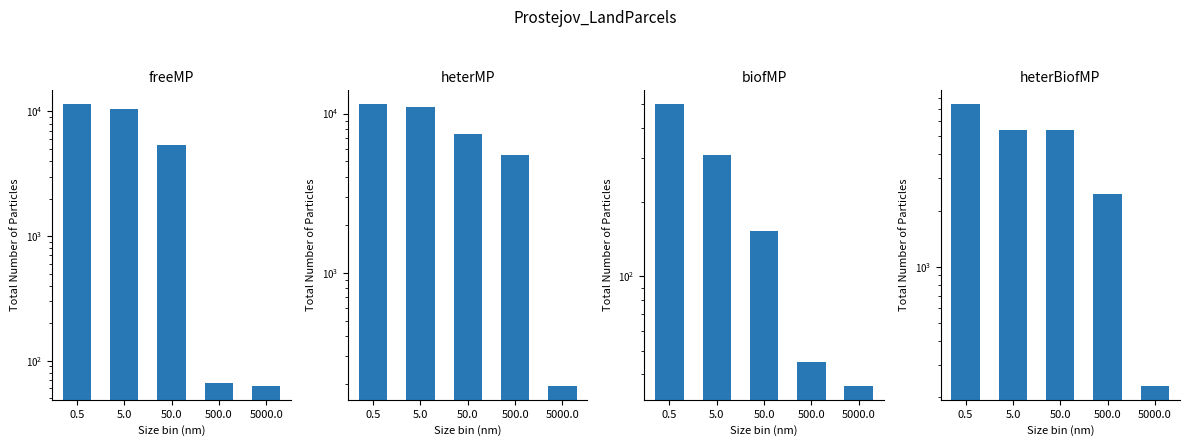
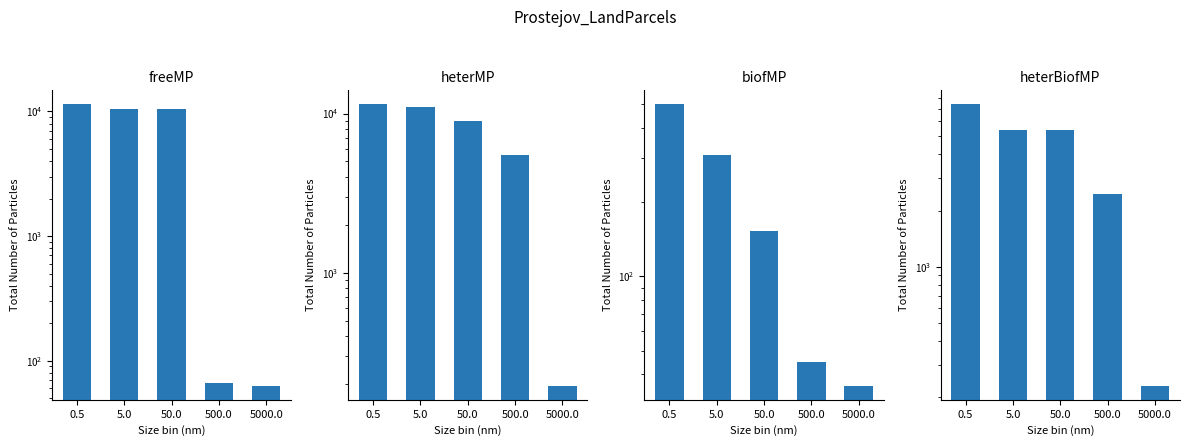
  {
    "freeMP": {
      "0.5": 12000,
      "5.0": 10000,
-     "50.0": 5400,
+     "50.0": 10000,
      "500.0": 70,
      "5000.0": 60
    },
    "heterMP": {
      "0.5": 12000,
      "5.0": 11000,
-     "50.0": 7000,
+     "50.0": 9000,
      "500.0": 5500,
      "5000.0": 200
    }
  }
